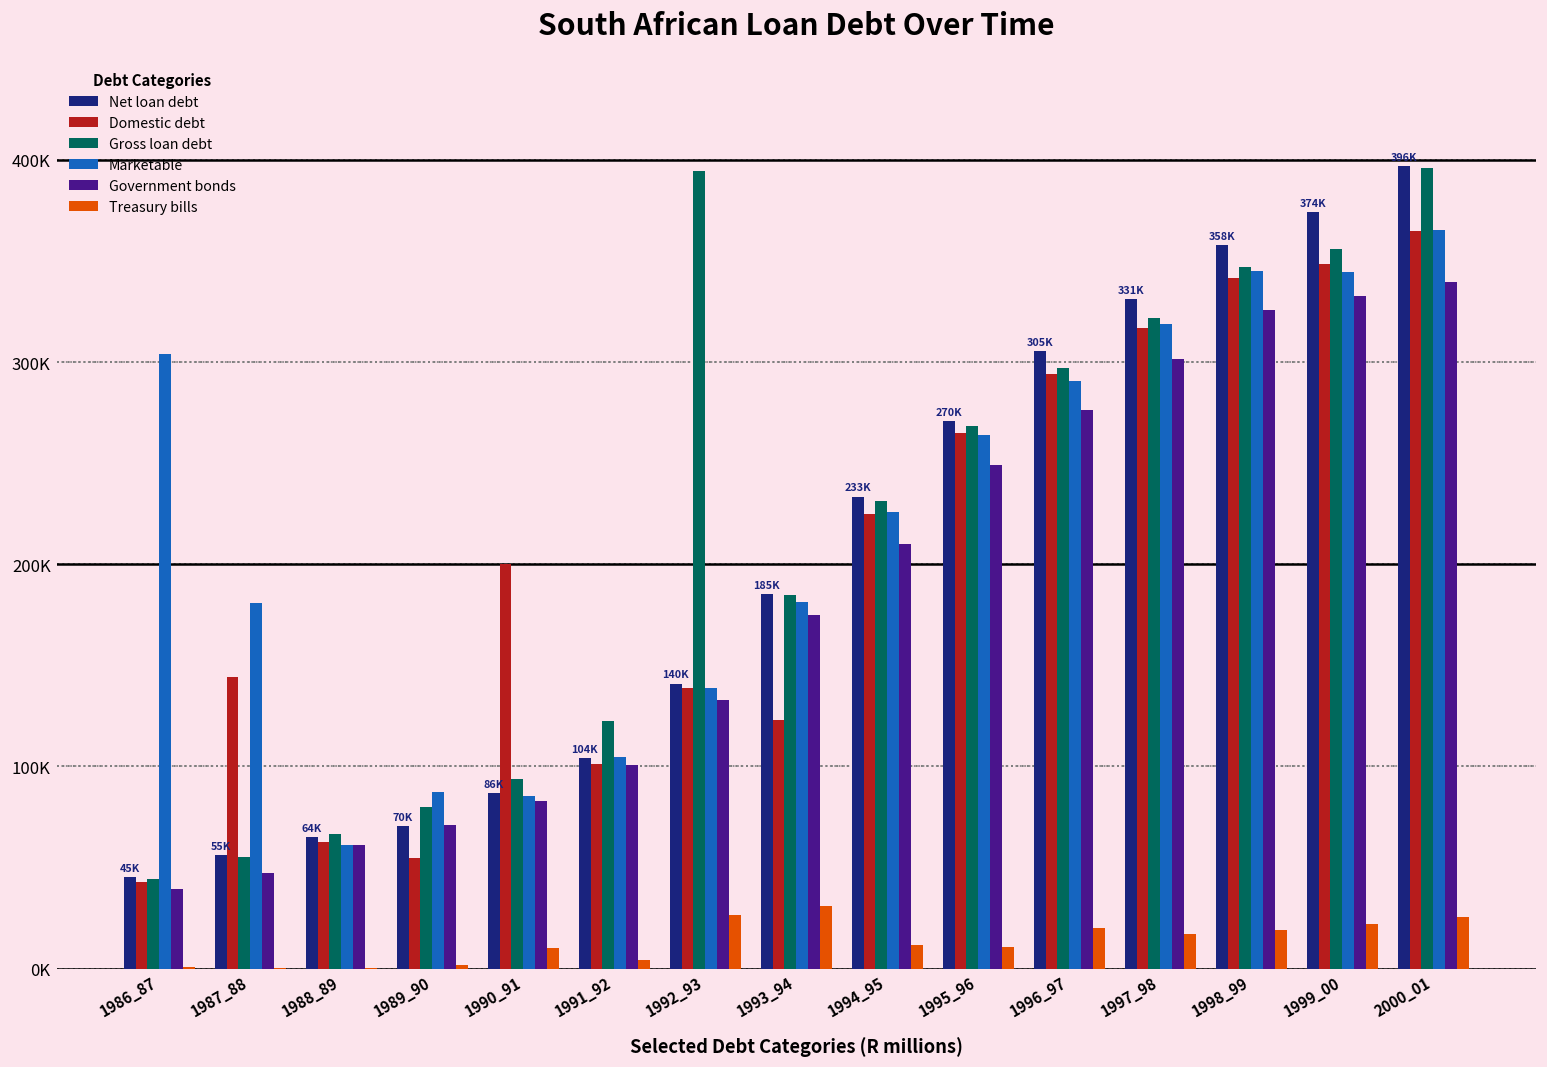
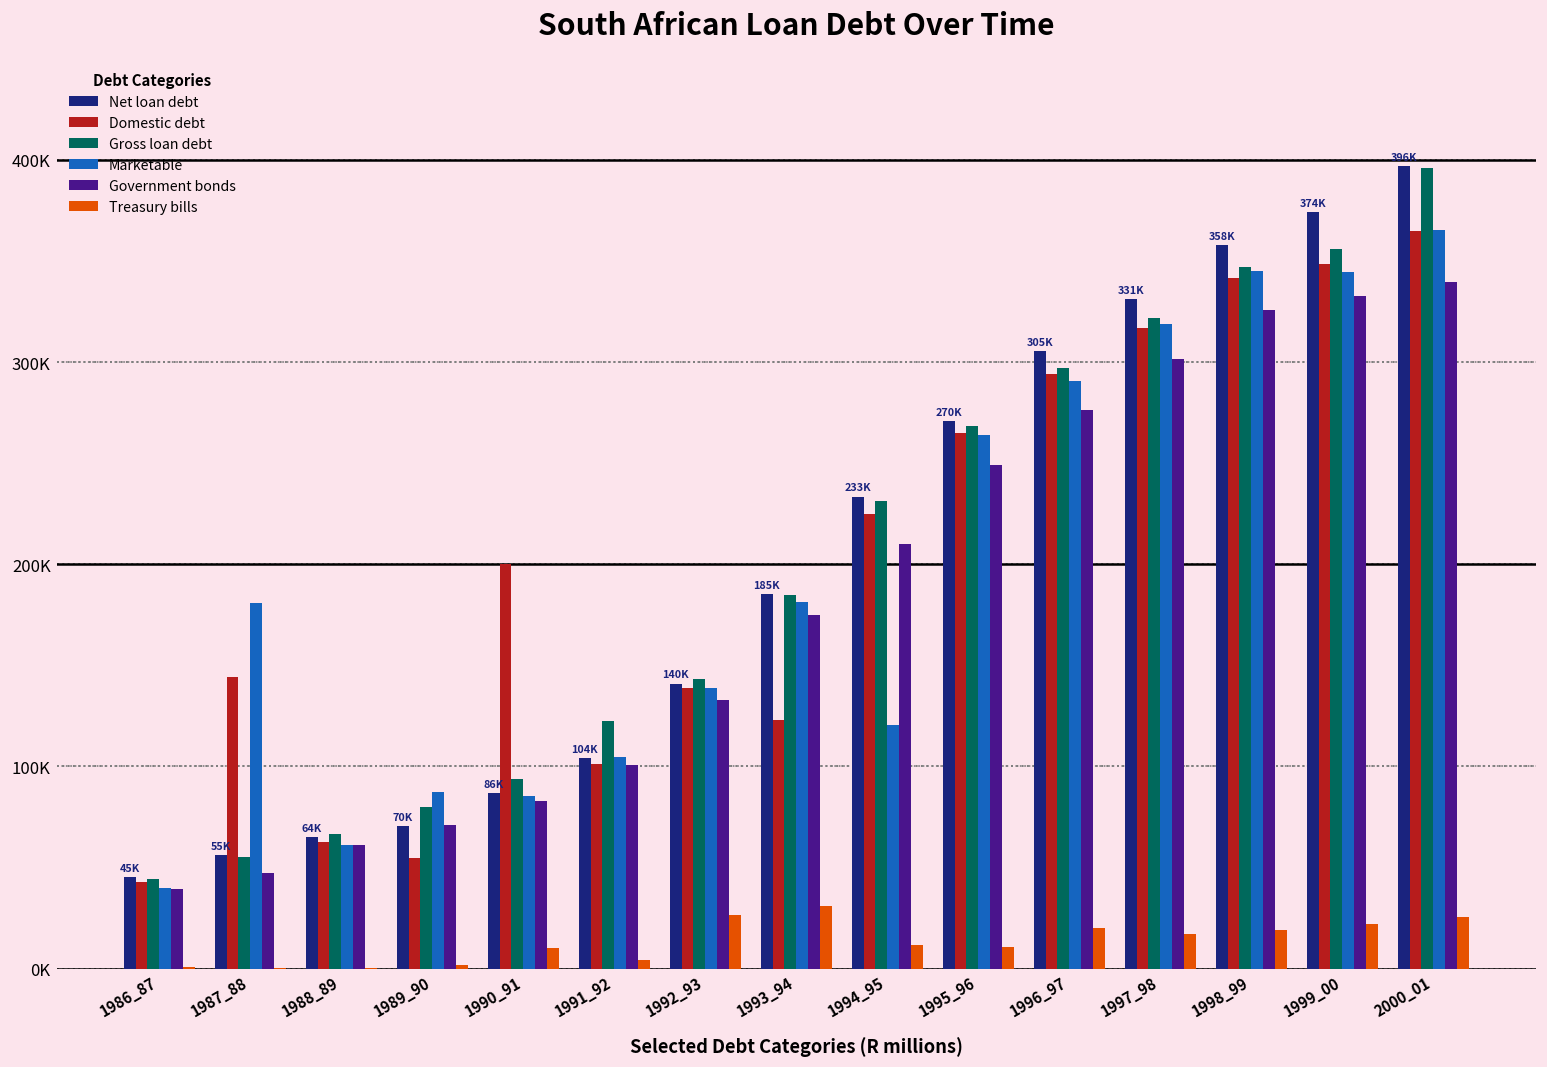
  {
    "Domestic debt": {
      "1986_87": 43000,
      "1987_88": 144000,
      "1988_89": 63000,
      "1989_90": 55000,
      "1990_91": 200000,
      "1991_92": 101000,
      "1992_93": 139000,
      "1993_94": 123000,
      "1994_95": 225000,
      "1995_96": 265000,
      "1996_97": 294000,
      "1997_98": 317000,
      "1998_99": 342000,
      "1999_00": 348000,
      "2000_01": 365000
    },
    "Gross loan debt": {
      "1986_87": 44000,
      "1988_89": 67000,
      "1989_90": 80000,
      "1990_91": 94000,
      "1991_92": 122000,
-     "1992_93": 395000,
+     "1992_93": 143000,
      "1994_95": 231000,
      "1995_96": 269000,
      "1996_97": 297000,
      "1997_98": 322000,
      "1998_99": 347000,
      "1999_00": 356000
    },
    "Marketable": {
-     "1986_87": 304000,
+     "1986_87": 40000,
      "1987_88": 181000,
      "1988_89": 61000,
      "1989_90": 87000,
      "1991_92": 105000,
      "1992_93": 139000,
      "1993_94": 181000,
-     "1994_95": 226000,
+     "1994_95": 121000,
      "1995_96": 264000,
      "1996_97": 290000,
      "1997_98": 319000,
      "1998_99": 345000,
      "1999_00": 345000,
      "2000_01": 365000
    },
    "Treasury bills": {
      "1989_90": 2000,
      "1990_91": 10000,
      "1991_92": 4000,
      "1992_93": 26000,
      "1993_94": 31000,
      "1994_95": 12000,
      "1995_96": 11000,
      "1996_97": 20000,
      "1997_98": 17000,
      "1998_99": 19000,
      "1999_00": 22000,
      "2000_01": 26000
    }
  }
